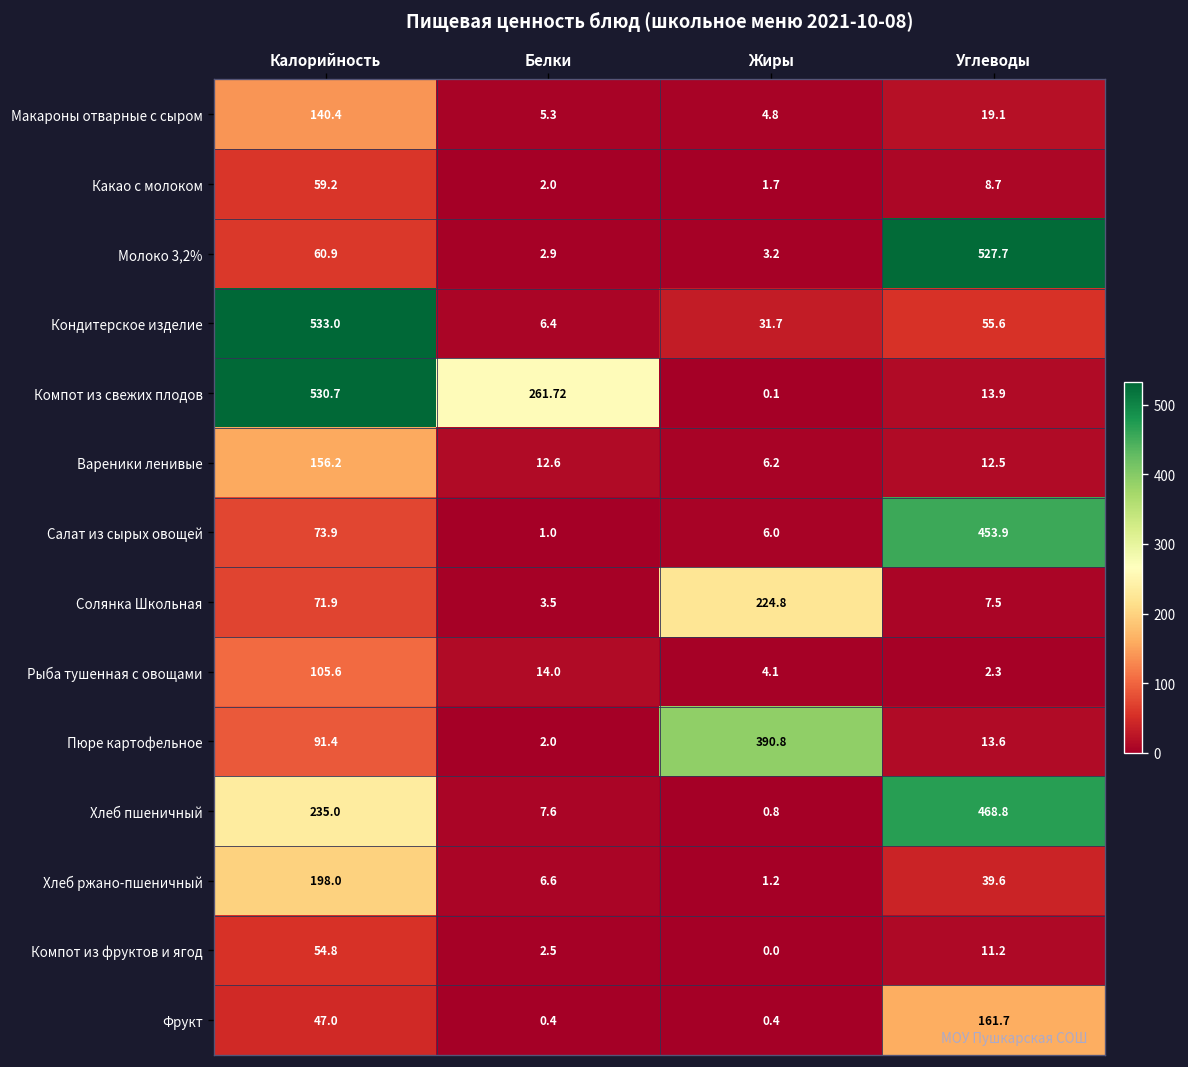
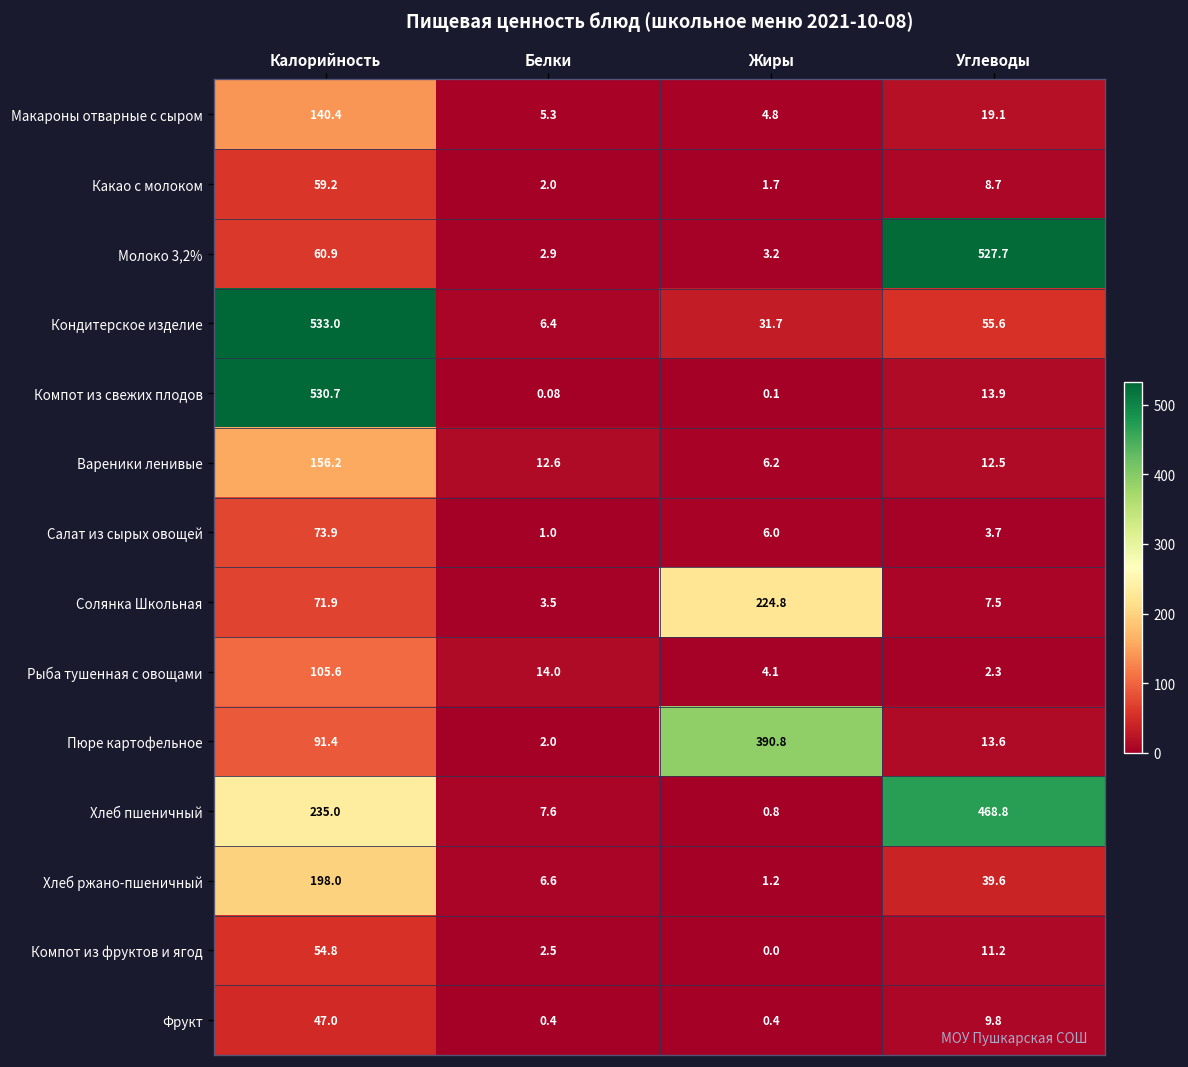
  {
    "Макароны отварные с сыром": {
      "Калорийность": 140.4,
      "Белки": 5.3,
      "Жиры": 4.8,
      "Углеводы": 19.1
    },
    "Какао с молоком": {
      "Калорийность": 59.2,
      "Белки": 2.0,
      "Жиры": 1.7,
      "Углеводы": 8.7
    },
    "Молоко 3,2%": {
      "Калорийность": 60.9,
      "Белки": 2.9,
      "Жиры": 3.2,
      "Углеводы": 527.7
    },
    "Кондитерское изделие": {
      "Калорийность": 533.0,
      "Белки": 6.4,
      "Жиры": 31.7,
      "Углеводы": 55.6
    },
    "Компот из свежих плодов": {
      "Калорийность": 530.7,
-     "Белки": 261.72,
+     "Белки": 0.08,
      "Жиры": 0.1,
      "Углеводы": 13.9
    },
    "Вареники ленивые": {
      "Калорийность": 156.2,
      "Белки": 12.6,
      "Жиры": 6.2,
      "Углеводы": 12.5
    },
    "Салат из сырых овощей": {
      "Калорийность": 73.9,
      "Белки": 1.0,
      "Жиры": 6.0,
-     "Углеводы": 453.9
+     "Углеводы": 3.7
    },
    "Солянка Школьная": {
      "Калорийность": 71.9,
      "Белки": 3.5,
      "Жиры": 224.8,
      "Углеводы": 7.5
    },
    "Рыба тушенная с овощами": {
      "Калорийность": 105.6,
      "Белки": 14.0,
      "Жиры": 4.1,
      "Углеводы": 2.3
    },
    "Пюре картофельное": {
      "Калорийность": 91.4,
      "Белки": 2.0,
      "Жиры": 390.8,
      "Углеводы": 13.6
    },
    "Хлеб пшеничный": {
      "Калорийность": 235.0,
      "Белки": 7.6,
      "Жиры": 0.8,
      "Углеводы": 468.8
    },
    "Хлеб ржано-пшеничный": {
      "Калорийность": 198.0,
      "Белки": 6.6,
      "Жиры": 1.2,
      "Углеводы": 39.6
    },
    "Компот из фруктов и ягод": {
      "Калорийность": 54.8,
      "Белки": 2.5,
      "Жиры": 0.0,
      "Углеводы": 11.2
    },
    "Фрукт": {
      "Калорийность": 47.0,
      "Белки": 0.4,
      "Жиры": 0.4,
-     "Углеводы": 161.7
+     "Углеводы": 9.8
    }
  }
